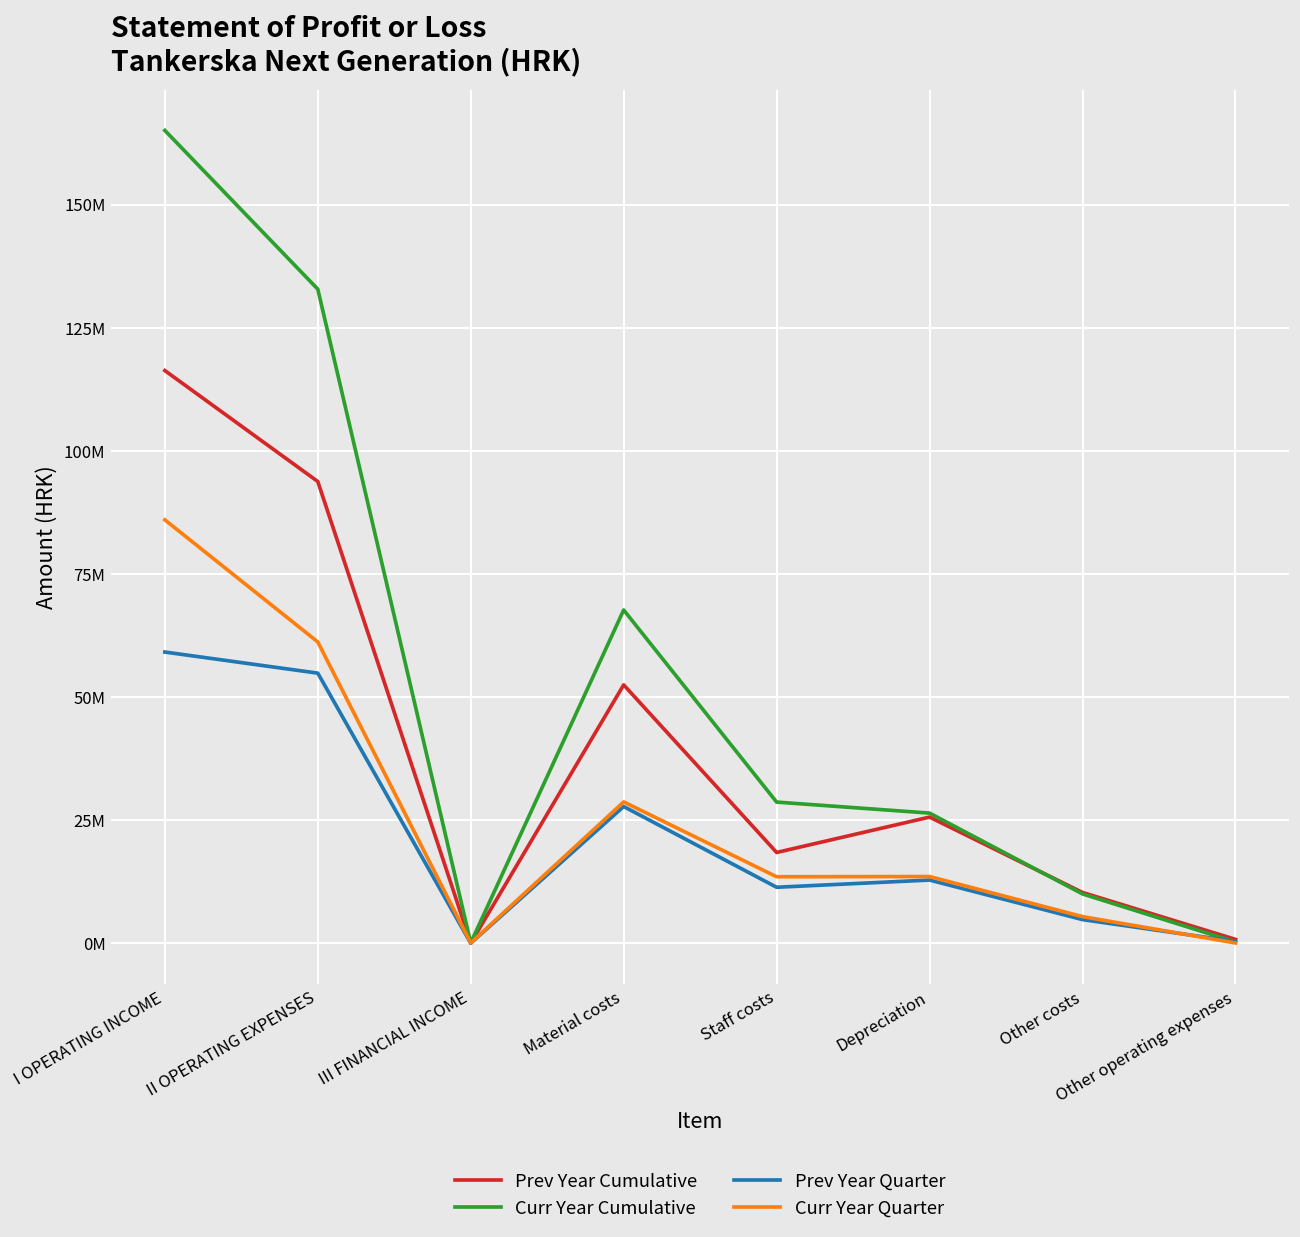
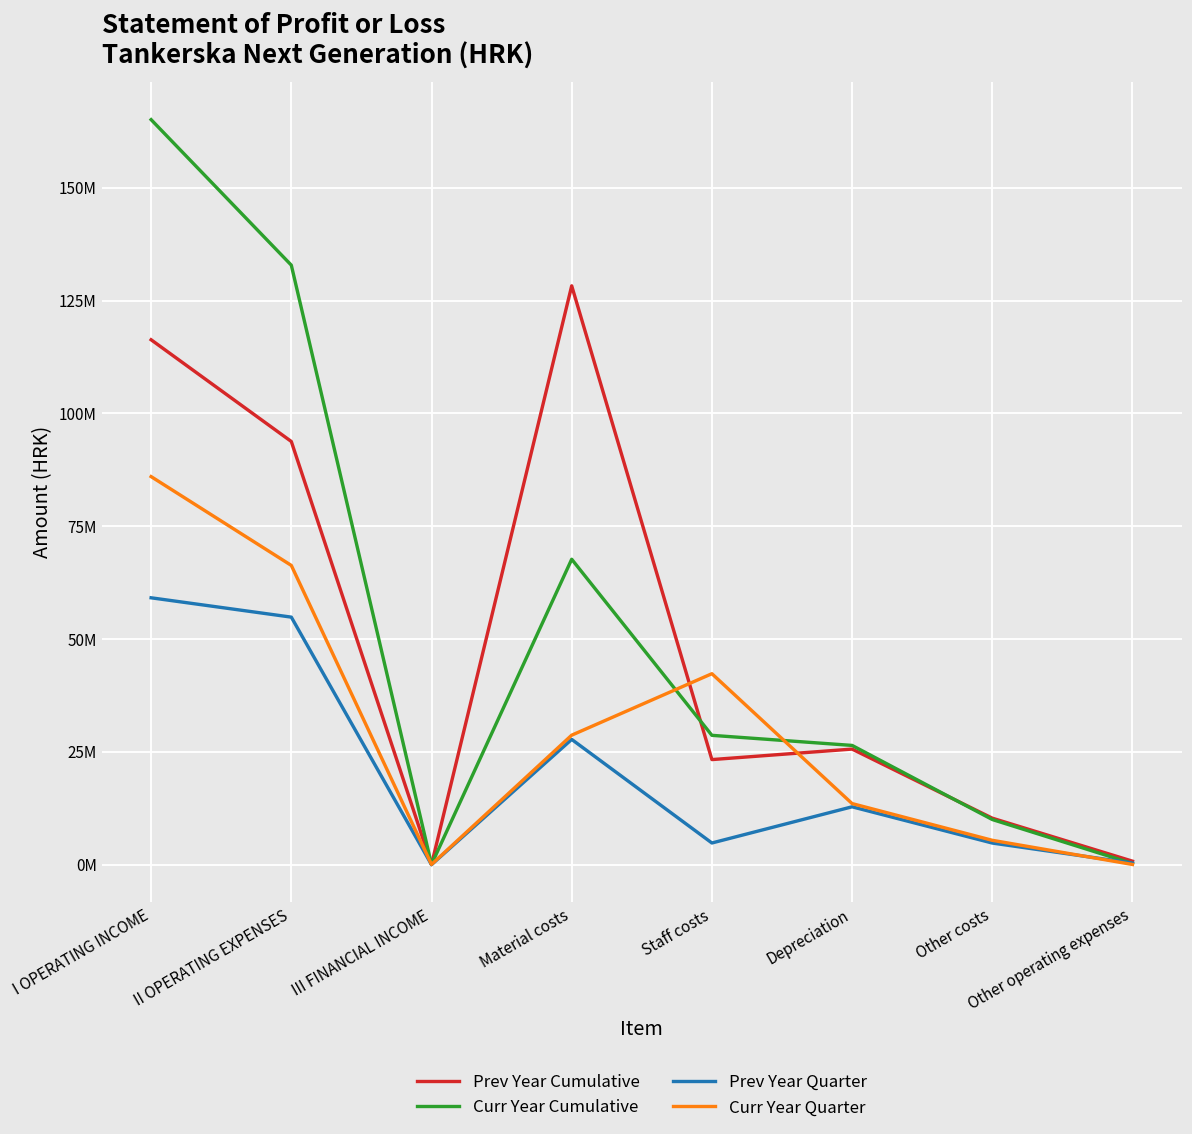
  {
    "Prev Year Cumulative": {
      "I OPERATING INCOME": 116000000,
      "II OPERATING EXPENSES": 94000000,
-     "Material costs": 52000000,
-     "Staff costs": 18000000,
+     "Material costs": 128000000,
+     "Staff costs": 23000000,
      "Depreciation": 26000000
    },
    "Curr Year Cumulative": {
      "I OPERATING INCOME": 165000000,
      "II OPERATING EXPENSES": 133000000,
      "Material costs": 68000000,
      "Staff costs": 29000000,
      "Depreciation": 26000000
    },
    "Prev Year Quarter": {
      "I OPERATING INCOME": 59000000,
      "II OPERATING EXPENSES": 55000000,
      "Material costs": 28000000,
-     "Staff costs": 11000000,
+     "Staff costs": 5000000,
      "Depreciation": 13000000
    },
    "Curr Year Quarter": {
      "I OPERATING INCOME": 86000000,
-     "II OPERATING EXPENSES": 61000000,
+     "II OPERATING EXPENSES": 66000000,
      "Material costs": 29000000,
-     "Staff costs": 13000000,
+     "Staff costs": 42000000,
      "Depreciation": 14000000
    }
  }
